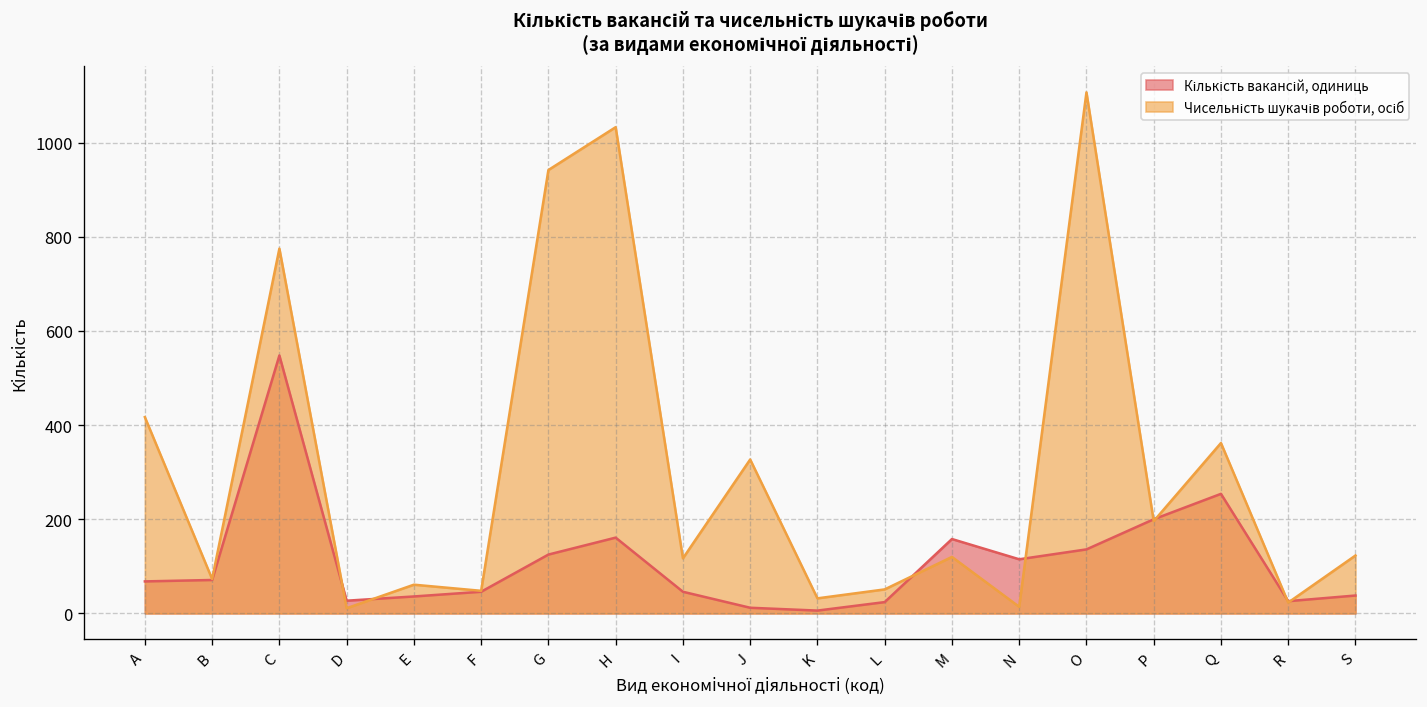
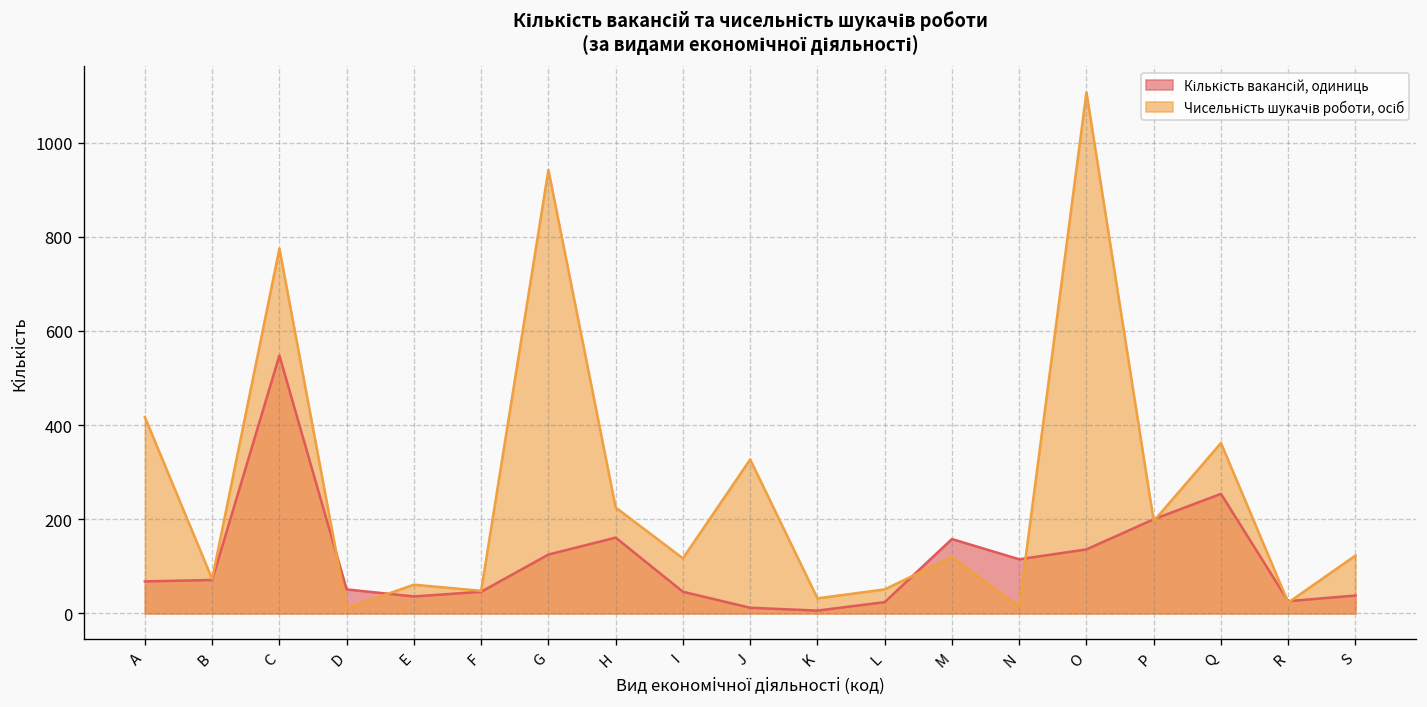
  {
    "Кількість вакансій, одиниць": {
      "A": 70,
      "C": 550,
-     "D": 30,
+     "D": 50,
      "E": 40,
      "G": 130,
      "H": 160,
      "I": 50,
      "J": 10,
      "K": 10,
      "L": 20,
      "M": 160,
      "N": 120,
      "O": 140,
      "Q": 250,
      "S": 40
    },
    "Чисельність шукачів роботи, осіб": {
      "A": 420,
      "C": 780,
      "D": 10,
      "E": 60,
      "G": 940,
-     "H": 1030,
+     "H": 230,
      "I": 120,
      "J": 330,
      "K": 30,
      "L": 50,
      "M": 120,
      "N": 10,
      "O": 1110,
      "Q": 360,
      "S": 120
    }
  }
